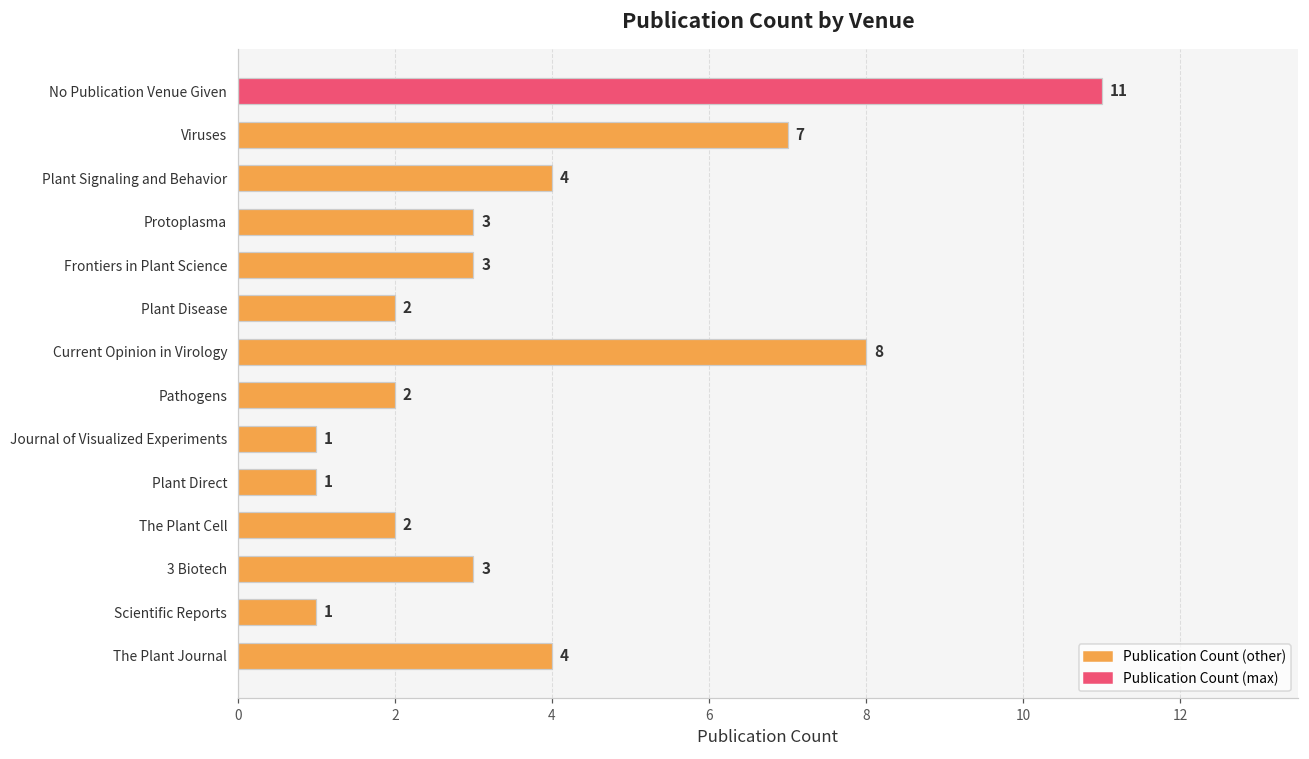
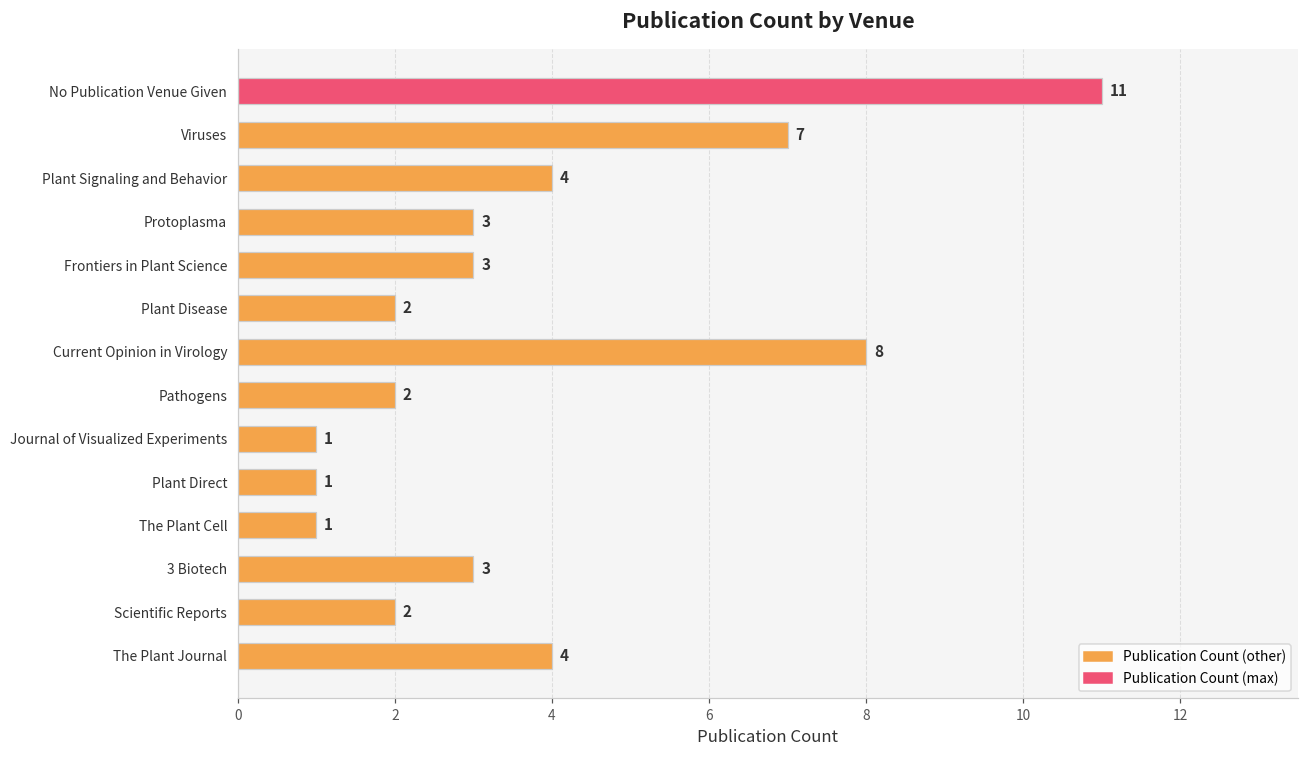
  {
    "No Publication Venue Given": 11,
    "Viruses": 7,
    "Plant Signaling and Behavior": 4,
    "Protoplasma": 3,
    "Frontiers in Plant Science": 3,
    "Plant Disease": 2,
    "Current Opinion in Virology": 8,
    "Pathogens": 2,
    "Journal of Visualized Experiments": 1,
    "Plant Direct": 1,
-   "The Plant Cell": 2,
+   "The Plant Cell": 1,
    "3 Biotech": 3,
-   "Scientific Reports": 1,
+   "Scientific Reports": 2,
    "The Plant Journal": 4
  }
